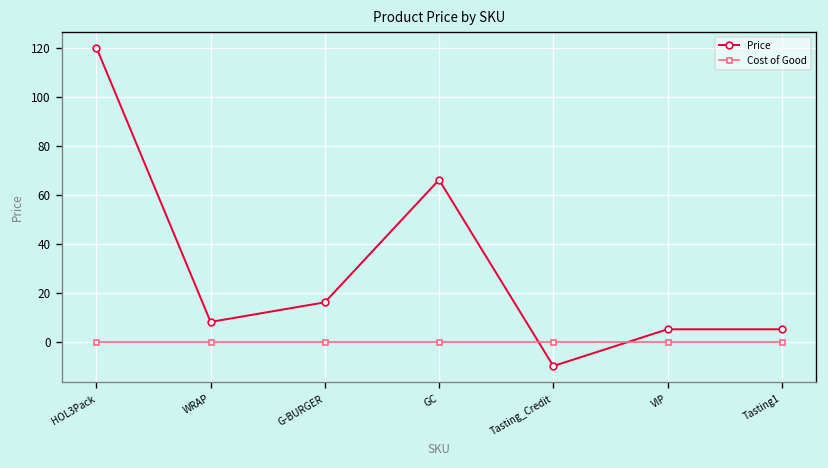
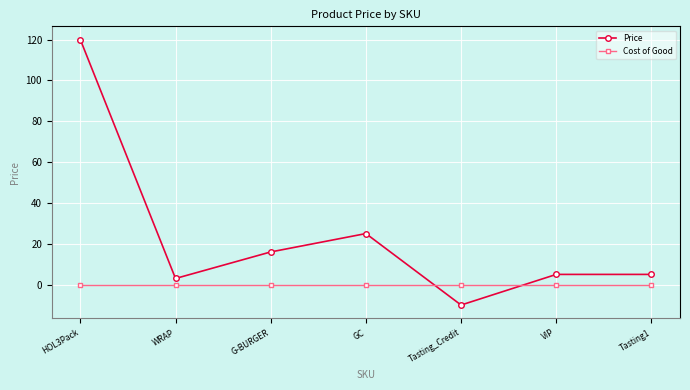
  {
    "Price": {
      "HOL3Pack": 120,
-     "WRAP": 8,
+     "WRAP": 3,
      "G-BURGER": 16,
-     "GC": 66,
+     "GC": 25,
      "Tasting_Credit": -10,
      "VIP": 5,
      "Tasting1": 5
    },
    "Cost of Good": {
      "HOL3Pack": 0,
      "WRAP": 0,
      "G-BURGER": 0,
      "GC": 0,
      "Tasting_Credit": 0,
      "VIP": 0,
      "Tasting1": 0
    }
  }
